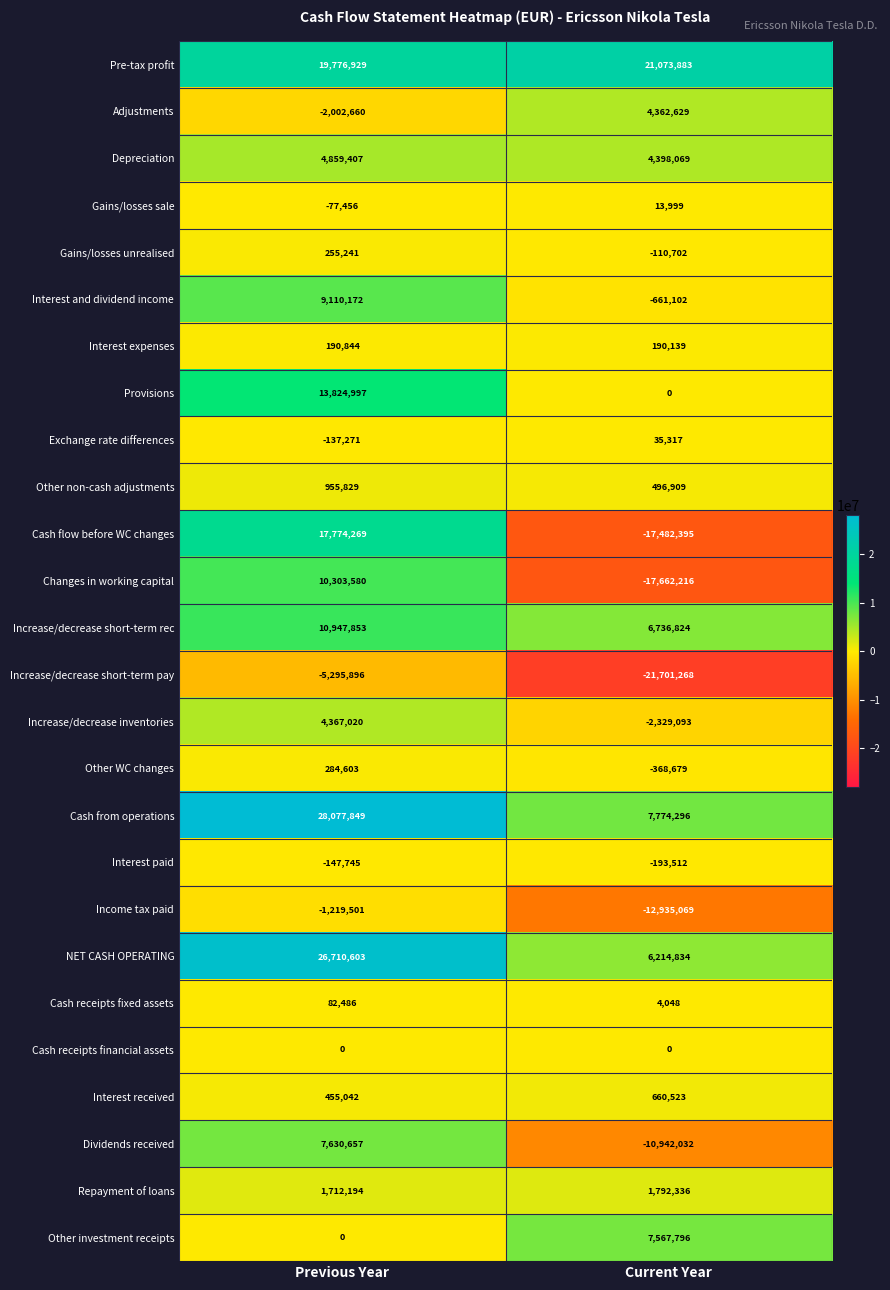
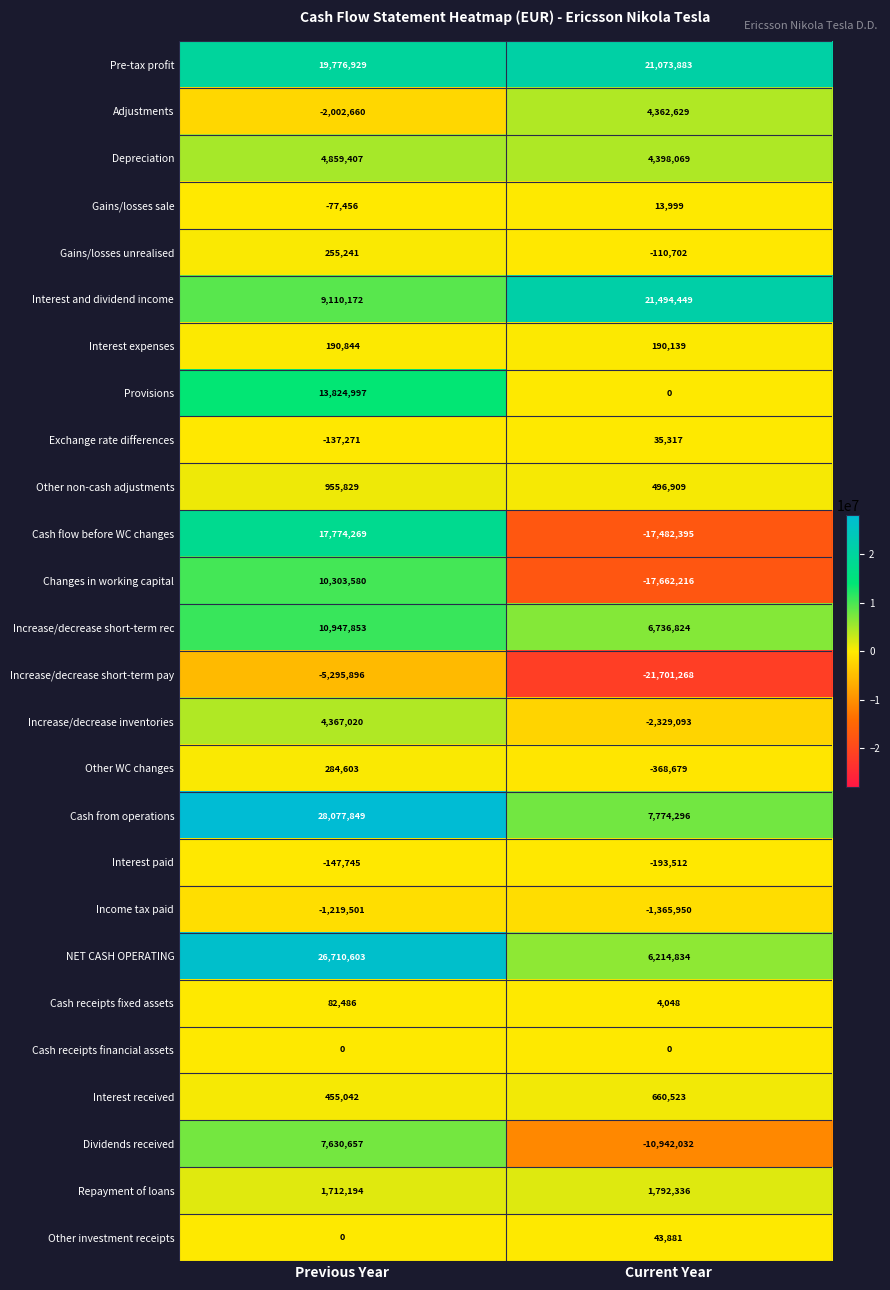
  {
    "Pre-tax profit": {
      "Previous Year": "19,776,929",
      "Current Year": "21,073,883"
    },
    "Adjustments": {
      "Previous Year": "-2,002,660",
      "Current Year": "4,362,629"
    },
    "Depreciation": {
      "Previous Year": "4,859,407",
      "Current Year": "4,398,069"
    },
    "Gains/losses sale": {
      "Previous Year": "-77,456",
      "Current Year": "13,999"
    },
    "Gains/losses unrealised": {
      "Previous Year": "255,241",
      "Current Year": "-110,702"
    },
    "Interest and dividend income": {
      "Previous Year": "9,110,172",
-     "Current Year": "-661,102"
+     "Current Year": "21,494,449"
    },
    "Interest expenses": {
      "Previous Year": "190,844",
      "Current Year": "190,139"
    },
    "Provisions": {
      "Previous Year": "13,824,997",
      "Current Year": "0"
    },
    "Exchange rate differences": {
      "Previous Year": "-137,271",
      "Current Year": "35,317"
    },
    "Other non-cash adjustments": {
      "Previous Year": "955,829",
      "Current Year": "496,909"
    },
    "Cash flow before WC changes": {
      "Previous Year": "17,774,269",
      "Current Year": "-17,482,395"
    },
    "Changes in working capital": {
      "Previous Year": "10,303,580",
      "Current Year": "-17,662,216"
    },
    "Increase/decrease short-term rec": {
      "Previous Year": "10,947,853",
      "Current Year": "6,736,824"
    },
    "Increase/decrease short-term pay": {
      "Previous Year": "-5,295,896",
      "Current Year": "-21,701,268"
    },
    "Increase/decrease inventories": {
      "Previous Year": "4,367,020",
      "Current Year": "-2,329,093"
    },
    "Other WC changes": {
      "Previous Year": "284,603",
      "Current Year": "-368,679"
    },
    "Cash from operations": {
      "Previous Year": "28,077,849",
      "Current Year": "7,774,296"
    },
    "Interest paid": {
      "Previous Year": "-147,745",
      "Current Year": "-193,512"
    },
    "Income tax paid": {
      "Previous Year": "-1,219,501",
-     "Current Year": "-12,935,069"
+     "Current Year": "-1,365,950"
    },
    "NET CASH OPERATING": {
      "Previous Year": "26,710,603",
      "Current Year": "6,214,834"
    },
    "Cash receipts fixed assets": {
      "Previous Year": "82,486",
      "Current Year": "4,048"
    },
    "Cash receipts financial assets": {
      "Previous Year": "0",
      "Current Year": "0"
    },
    "Interest received": {
      "Previous Year": "455,042",
      "Current Year": "660,523"
    },
    "Dividends received": {
      "Previous Year": "7,630,657",
      "Current Year": "-10,942,032"
    },
    "Repayment of loans": {
      "Previous Year": "1,712,194",
      "Current Year": "1,792,336"
    },
    "Other investment receipts": {
      "Previous Year": "0",
-     "Current Year": "7,567,796"
+     "Current Year": "43,881"
    }
  }
